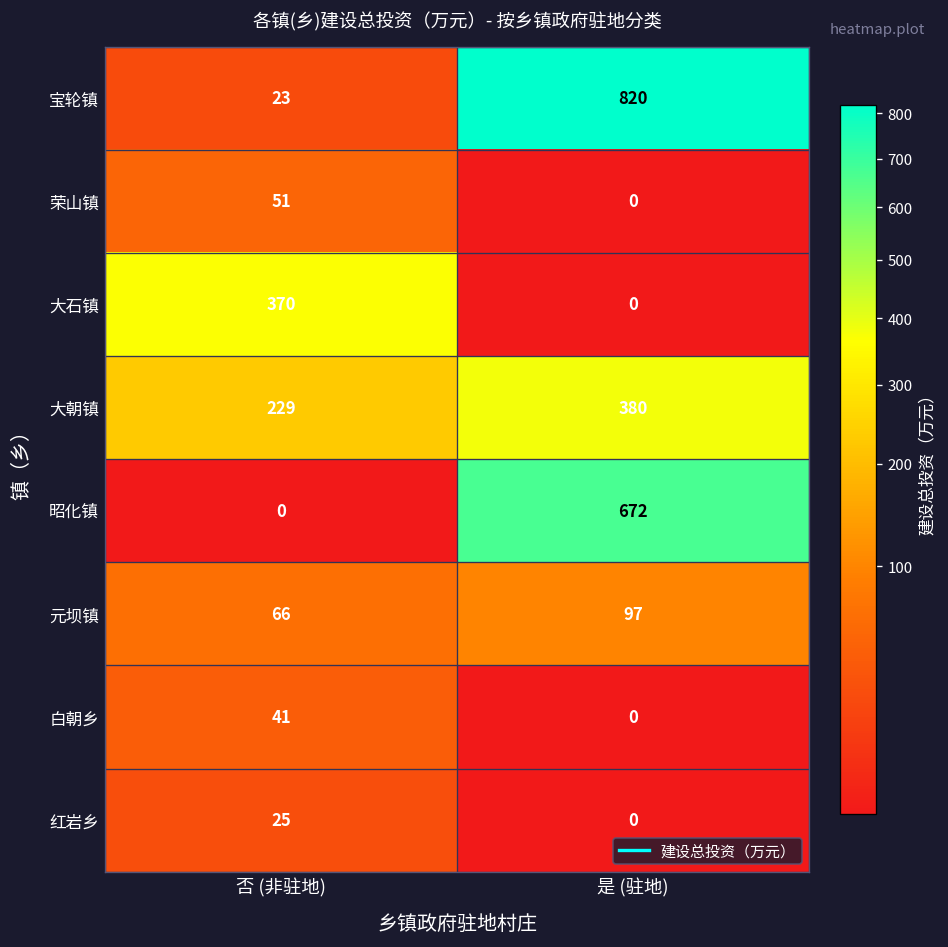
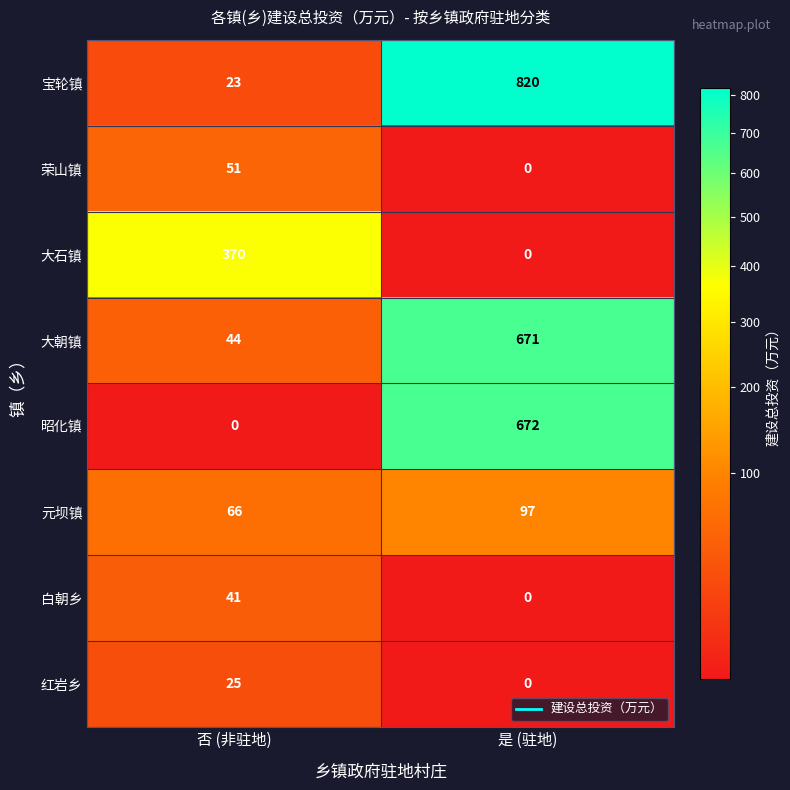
  {
    "宝轮镇": {
      "否 (非驻地)": 23,
      "是 (驻地)": 820
    },
    "荣山镇": {
      "否 (非驻地)": 51,
      "是 (驻地)": 0
    },
    "大石镇": {
      "否 (非驻地)": 370,
      "是 (驻地)": 0
    },
    "大朝镇": {
-     "否 (非驻地)": 229,
-     "是 (驻地)": 380
+     "否 (非驻地)": 44,
+     "是 (驻地)": 671
    },
    "昭化镇": {
      "否 (非驻地)": 0,
      "是 (驻地)": 672
    },
    "元坝镇": {
      "否 (非驻地)": 66,
      "是 (驻地)": 97
    },
    "白朝乡": {
      "否 (非驻地)": 41,
      "是 (驻地)": 0
    },
    "红岩乡": {
      "否 (非驻地)": 25,
      "是 (驻地)": 0
    }
  }
